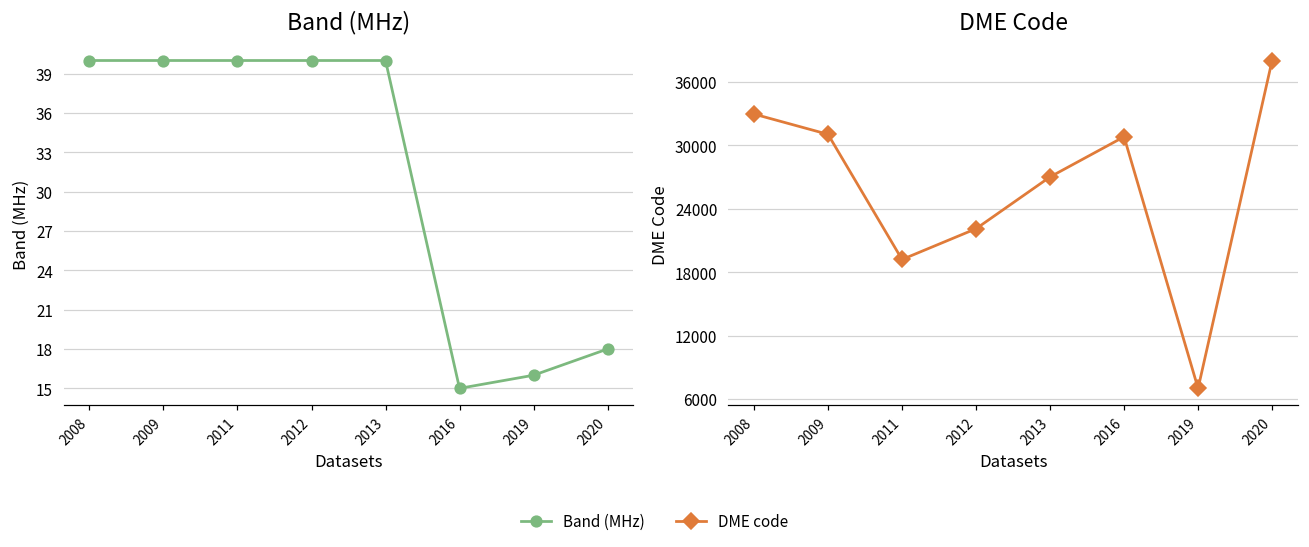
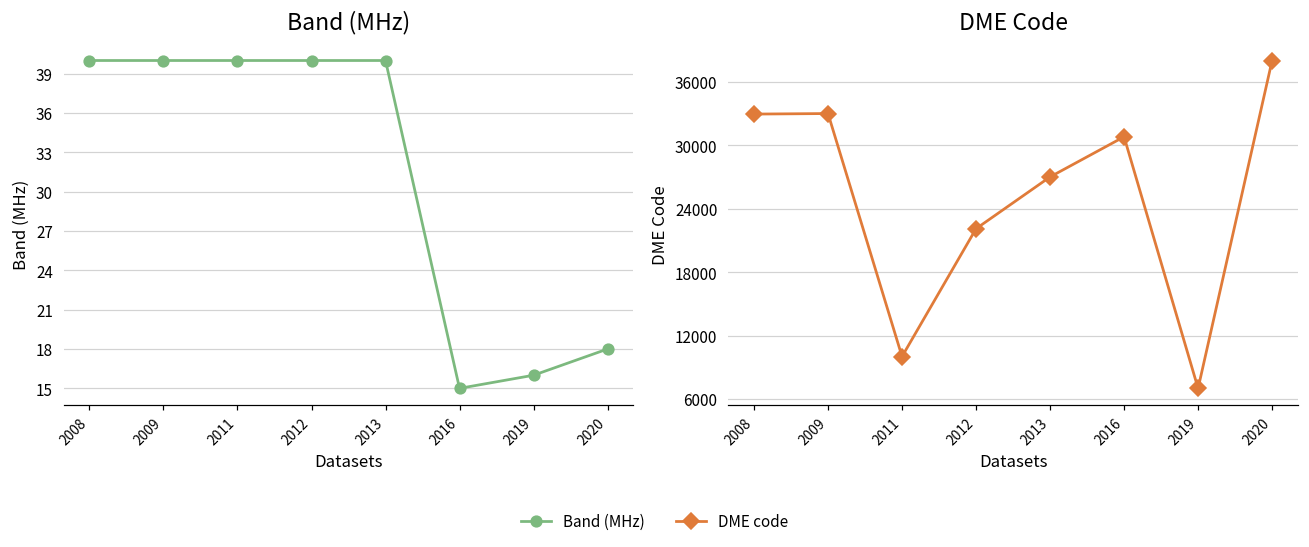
  {
    "Band (MHz)": {
      "2008": 40.0,
      "2009": 40.0,
      "2011": 40.0,
      "2012": 40.0,
      "2013": 40.0,
      "2016": 15.0,
      "2019": 16.0,
      "2020": 18.0
    },
    "DME Code": {
      "2008": 33000,
-     "2009": 31000,
-     "2011": 19000,
+     "2009": 33000,
+     "2011": 10000,
      "2012": 22000,
      "2013": 27000,
      "2016": 31000,
      "2019": 7000,
      "2020": 38000
    }
  }
